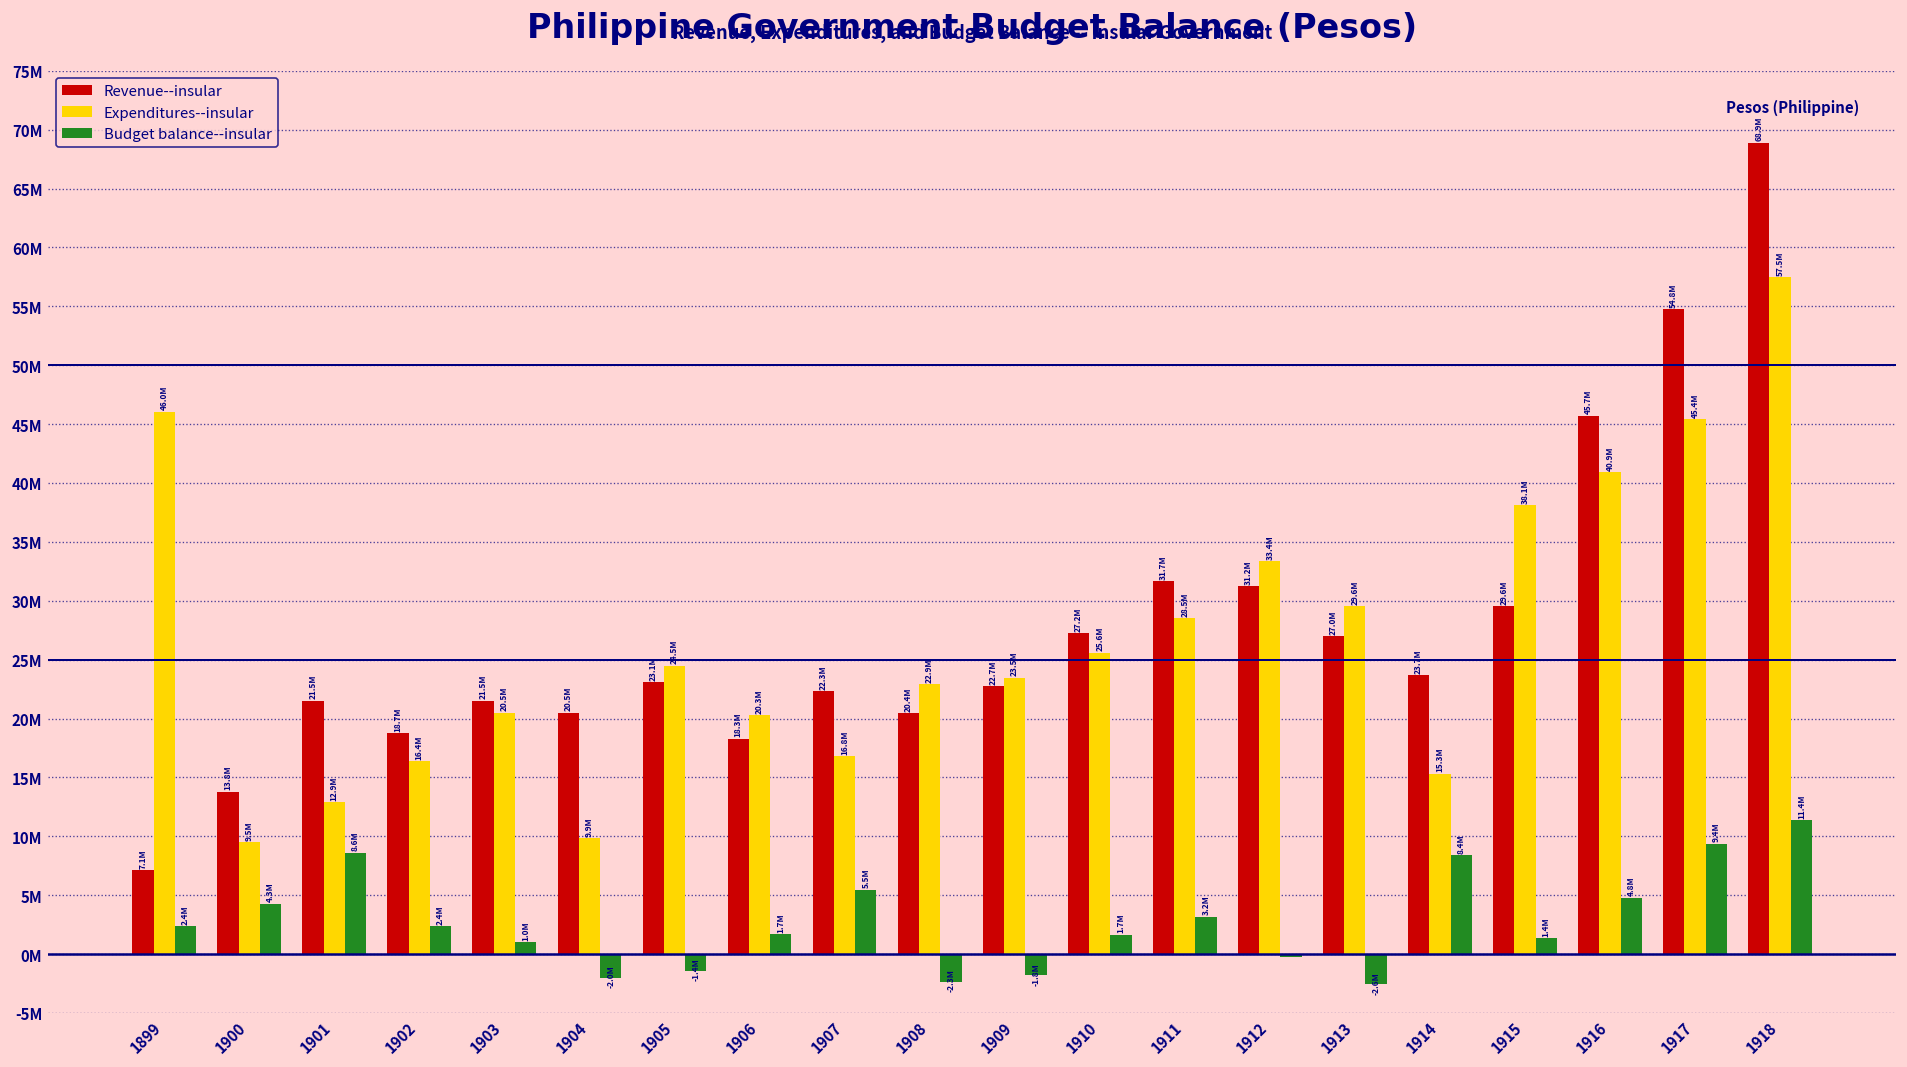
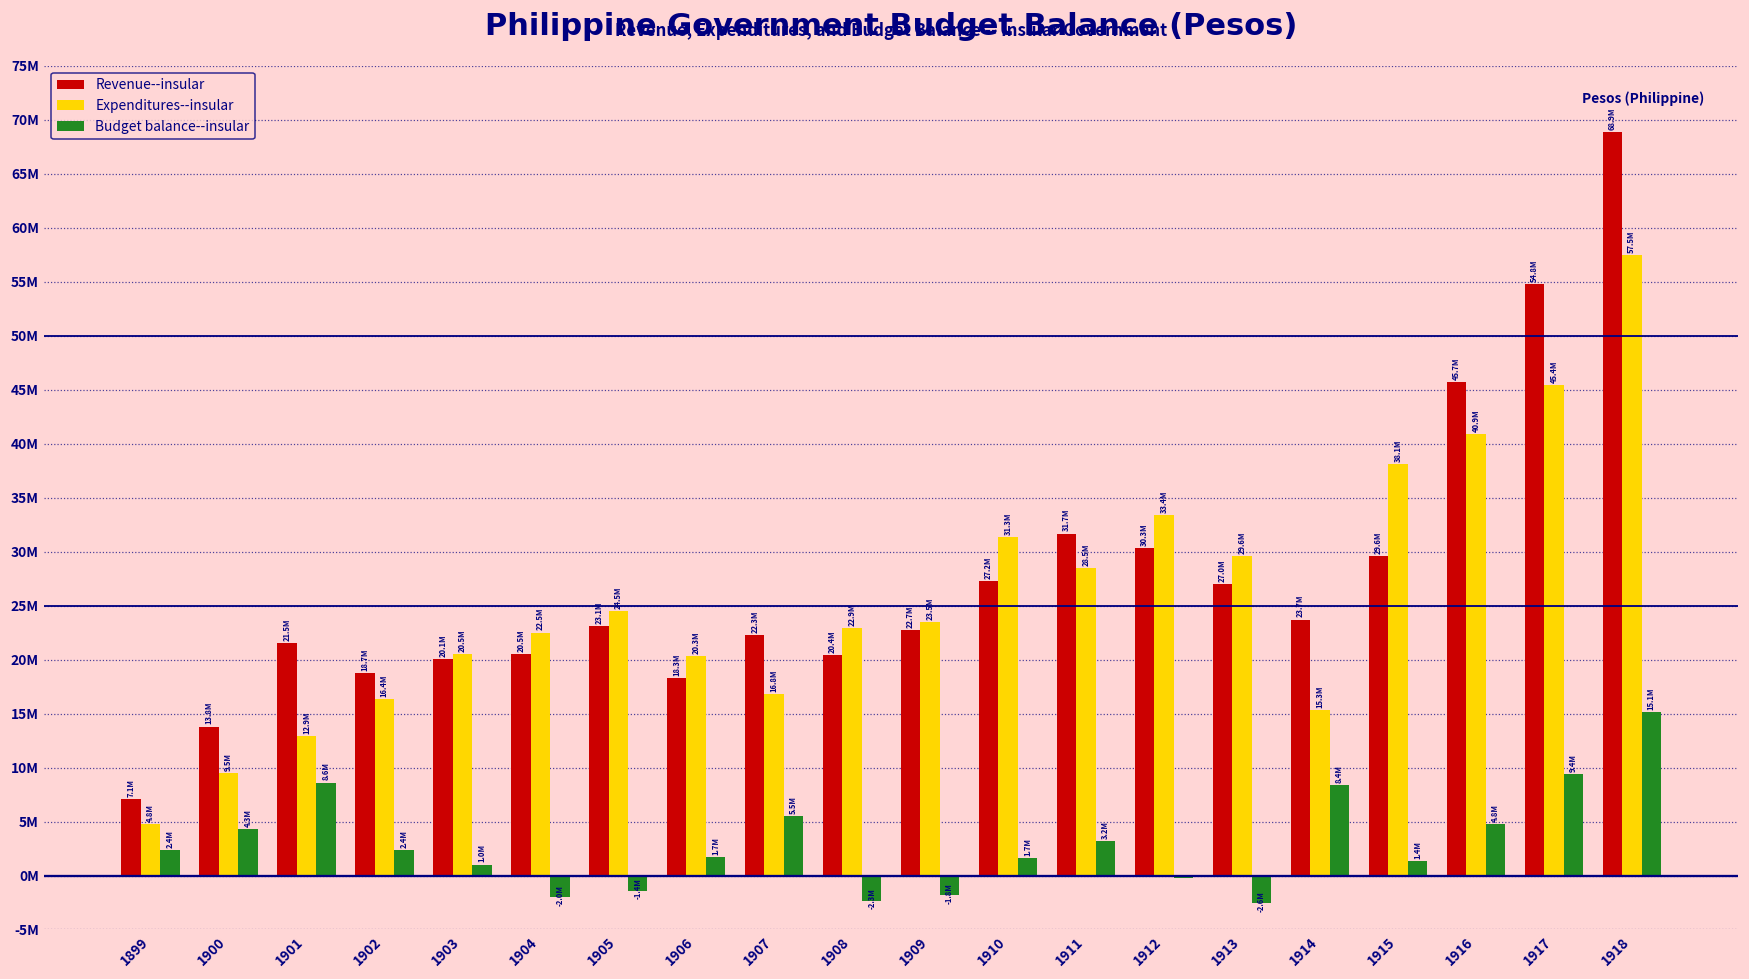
  {
    "Revenue--insular": {
      "1899": "7.1M",
      "1900": "13.8M",
      "1901": "21.5M",
      "1902": "18.7M",
-     "1903": "21.5M",
+     "1903": "20.1M",
      "1904": "20.5M",
      "1905": "23.1M",
      "1906": "18.3M",
      "1907": "22.3M",
      "1908": "20.4M",
      "1909": "22.7M",
      "1910": "27.2M",
      "1911": "31.7M",
-     "1912": "31.2M",
+     "1912": "30.3M",
      "1913": "27.0M",
      "1914": "23.7M",
      "1915": "29.6M",
      "1916": "45.7M",
      "1917": "54.8M",
      "1918": "68.9M"
    },
    "Expenditures--insular": {
-     "1899": "46.0M",
+     "1899": "4.8M",
      "1900": "9.5M",
      "1901": "12.9M",
      "1902": "16.4M",
      "1903": "20.5M",
-     "1904": "9.9M",
+     "1904": "22.5M",
      "1905": "24.5M",
      "1906": "20.3M",
      "1907": "16.8M",
      "1908": "22.9M",
      "1909": "23.5M",
-     "1910": "25.6M",
+     "1910": "31.3M",
      "1911": "28.5M",
      "1912": "33.4M",
      "1913": "29.6M",
      "1914": "15.3M",
      "1915": "38.1M",
      "1916": "40.9M",
      "1917": "45.4M",
      "1918": "57.5M"
    },
    "Budget balance--insular": {
      "1899": "2.4M",
      "1900": "4.3M",
      "1901": "8.6M",
      "1902": "2.4M",
      "1903": "1.0M",
      "1904": "-2.0M",
      "1905": "-1.4M",
      "1906": "1.7M",
      "1907": "5.5M",
      "1908": "-2.3M",
      "1909": "-1.8M",
      "1910": "1.7M",
      "1911": "3.2M",
      "1913": "-2.6M",
      "1914": "8.4M",
      "1915": "1.4M",
      "1916": "4.8M",
      "1917": "9.4M",
-     "1918": "11.4M"
+     "1918": "15.1M"
    }
  }
